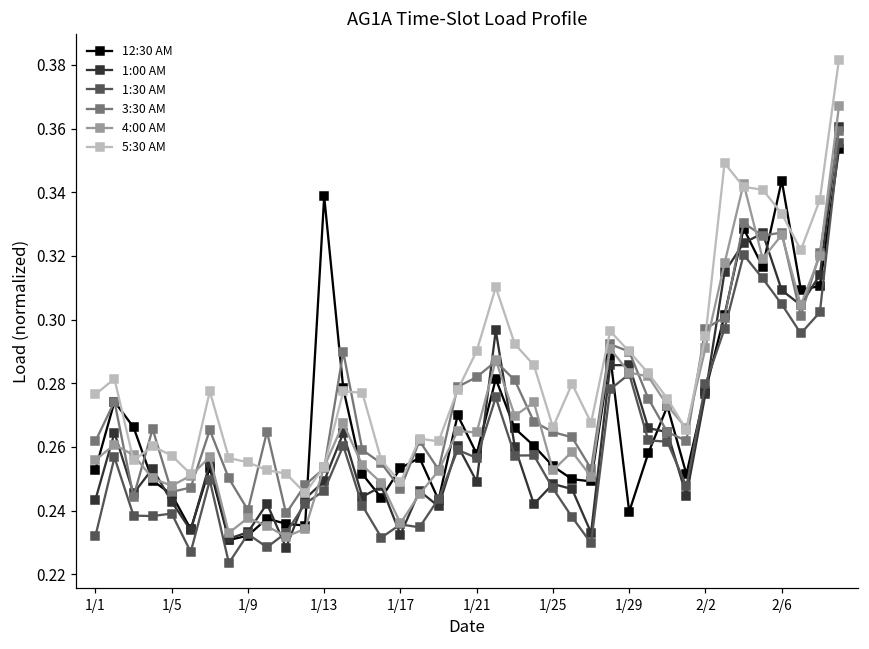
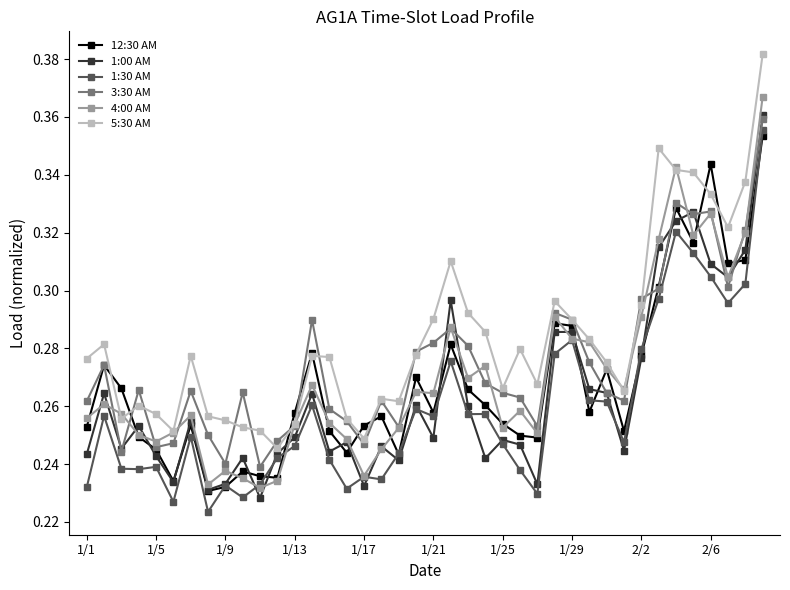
  {
    "12:30 AM": {
      "1/1": 0.253,
-     "1/13": 0.339,
+     "1/13": 0.258,
      "1/17": 0.253,
      "1/21": 0.258,
      "1/25": 0.254,
-     "1/29": 0.240,
+     "1/29": 0.288,
      "2/2": 0.278,
      "2/6": 0.344
    }
  }
